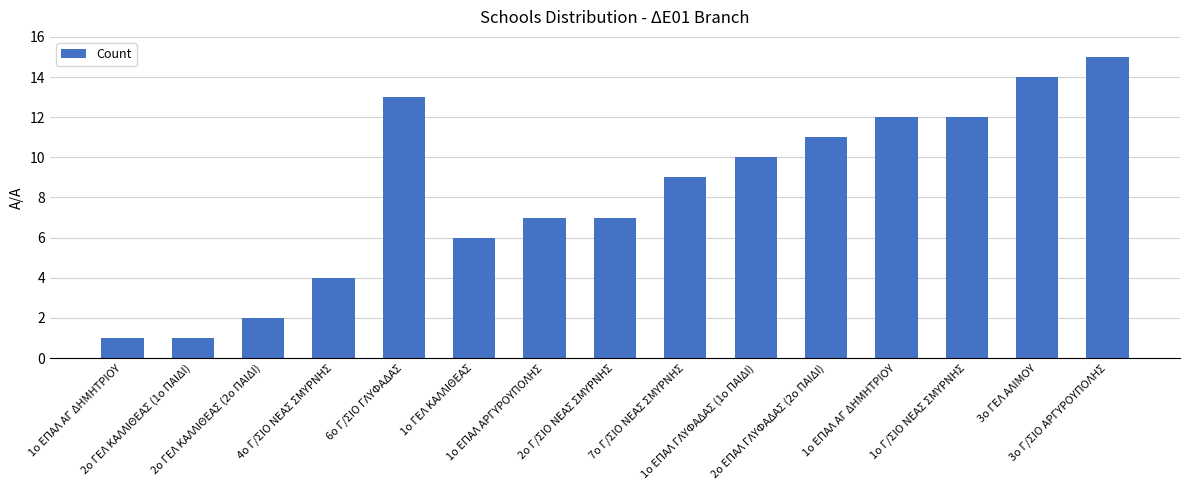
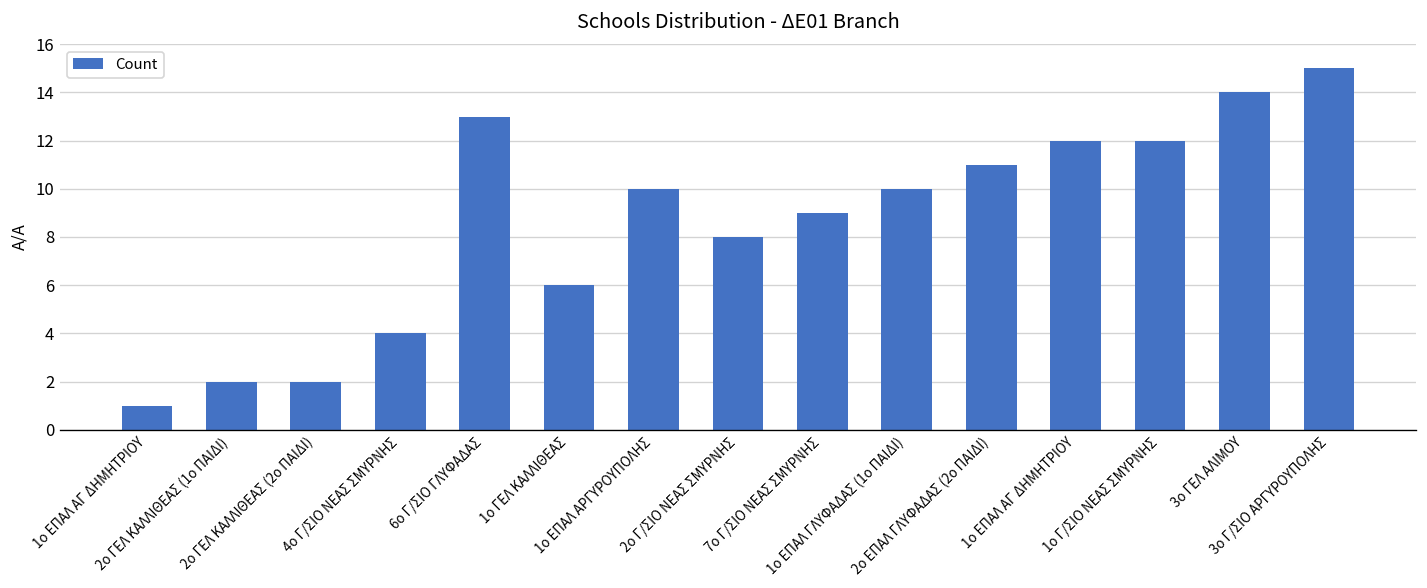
  {
    "1o ΕΠΑΛ ΑΓ ΔΗΜΗΤΡΙΟΥ": 1,
-   "2ο ΓΕΛ ΚΑΛΛΙΘΕΑΣ (1o ΠΑΙΔΙ)": 1,
+   "2ο ΓΕΛ ΚΑΛΛΙΘΕΑΣ (1o ΠΑΙΔΙ)": 2,
    "2ο ΓΕΛ ΚΑΛΛΙΘΕΑΣ (2ο ΠΑΙΔΙ)": 2,
    "4ο Γ/ΣΙΟ ΝΕΑΣ ΣΜΥΡΝΗΣ": 4,
    "6ο Γ/ΣΙΟ ΓΛΥΦΑΔΑΣ": 13,
    "1ο ΓΕΛ ΚΑΛΛΙΘΕΑΣ": 6,
-   "1ο ΕΠΑΛ ΑΡΓΥΡΟΥΠΟΛΗΣ": 7,
-   "2ο Γ/ΣΙΟ ΝΕΑΣ ΣΜΥΡΝΗΣ": 7,
+   "1ο ΕΠΑΛ ΑΡΓΥΡΟΥΠΟΛΗΣ": 10,
+   "2ο Γ/ΣΙΟ ΝΕΑΣ ΣΜΥΡΝΗΣ": 8,
    "7ο Γ/ΣΙΟ ΝΕΑΣ ΣΜΥΡΝΗΣ": 9,
    "1ο ΕΠΑΛ ΓΛΥΦΑΔΑΣ (1ο ΠΑΙΔΙ)": 10,
    "2ο ΕΠΑΛ ΓΛΥΦΑΔΑΣ (2ο ΠΑΙΔΙ)": 11,
    "1ο ΕΠΑΛ ΑΓ ΔΗΜΗΤΡΙΟΥ": 12,
    "1ο Γ/ΣΙΟ ΝΕΑΣ ΣΜΥΡΝΗΣ": 12,
    "3ο ΓΕΛ ΑΛΙΜΟΥ": 14,
    "3ο Γ/ΣΙΟ ΑΡΓΥΡΟΥΠΟΛΗΣ": 15
  }
